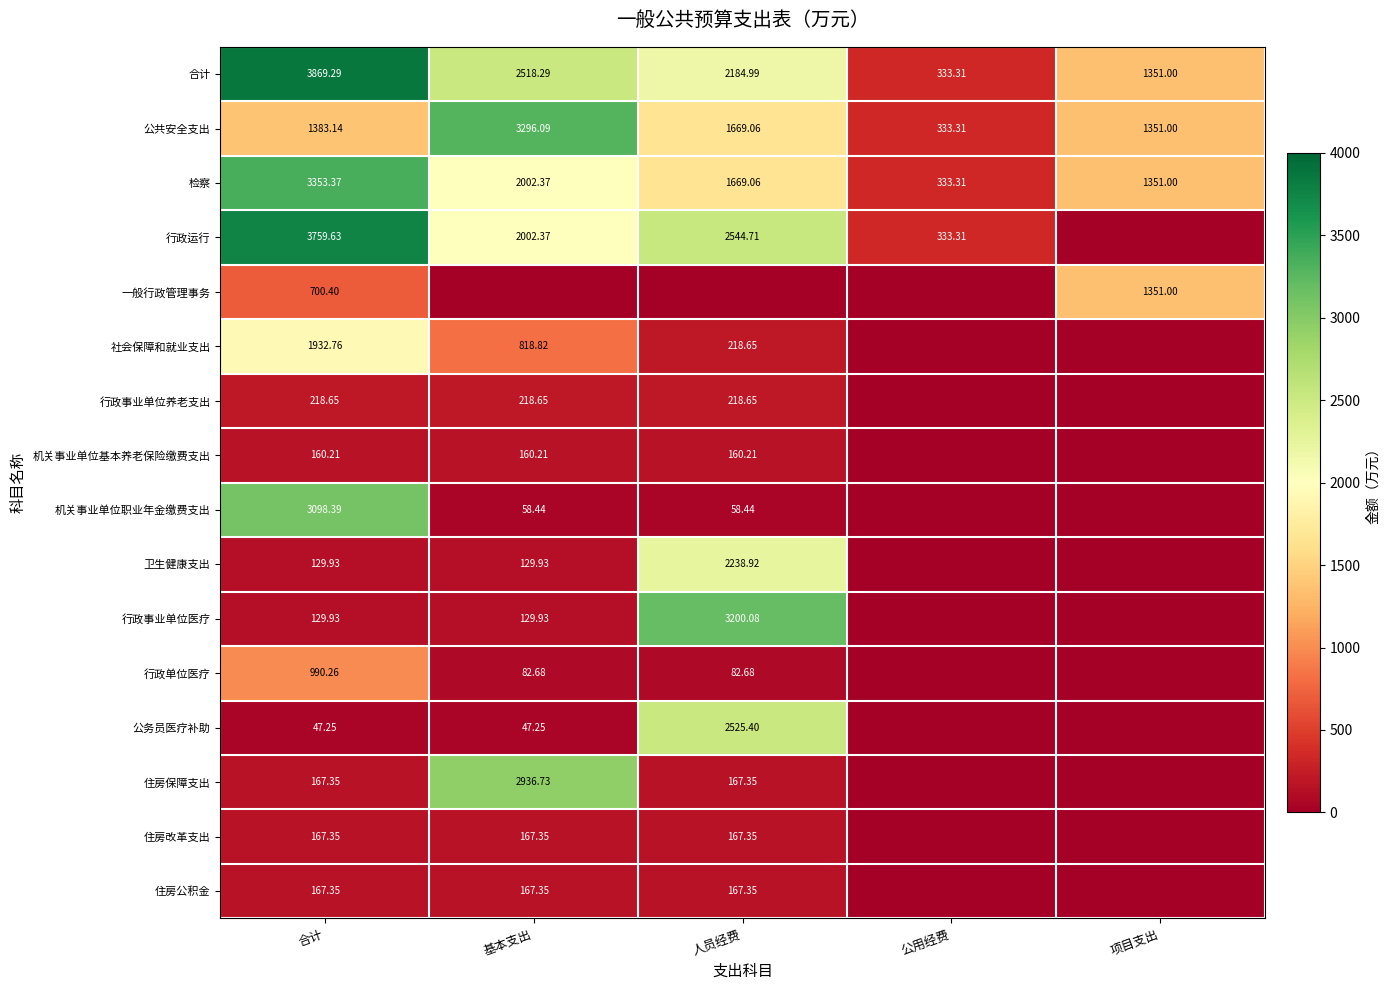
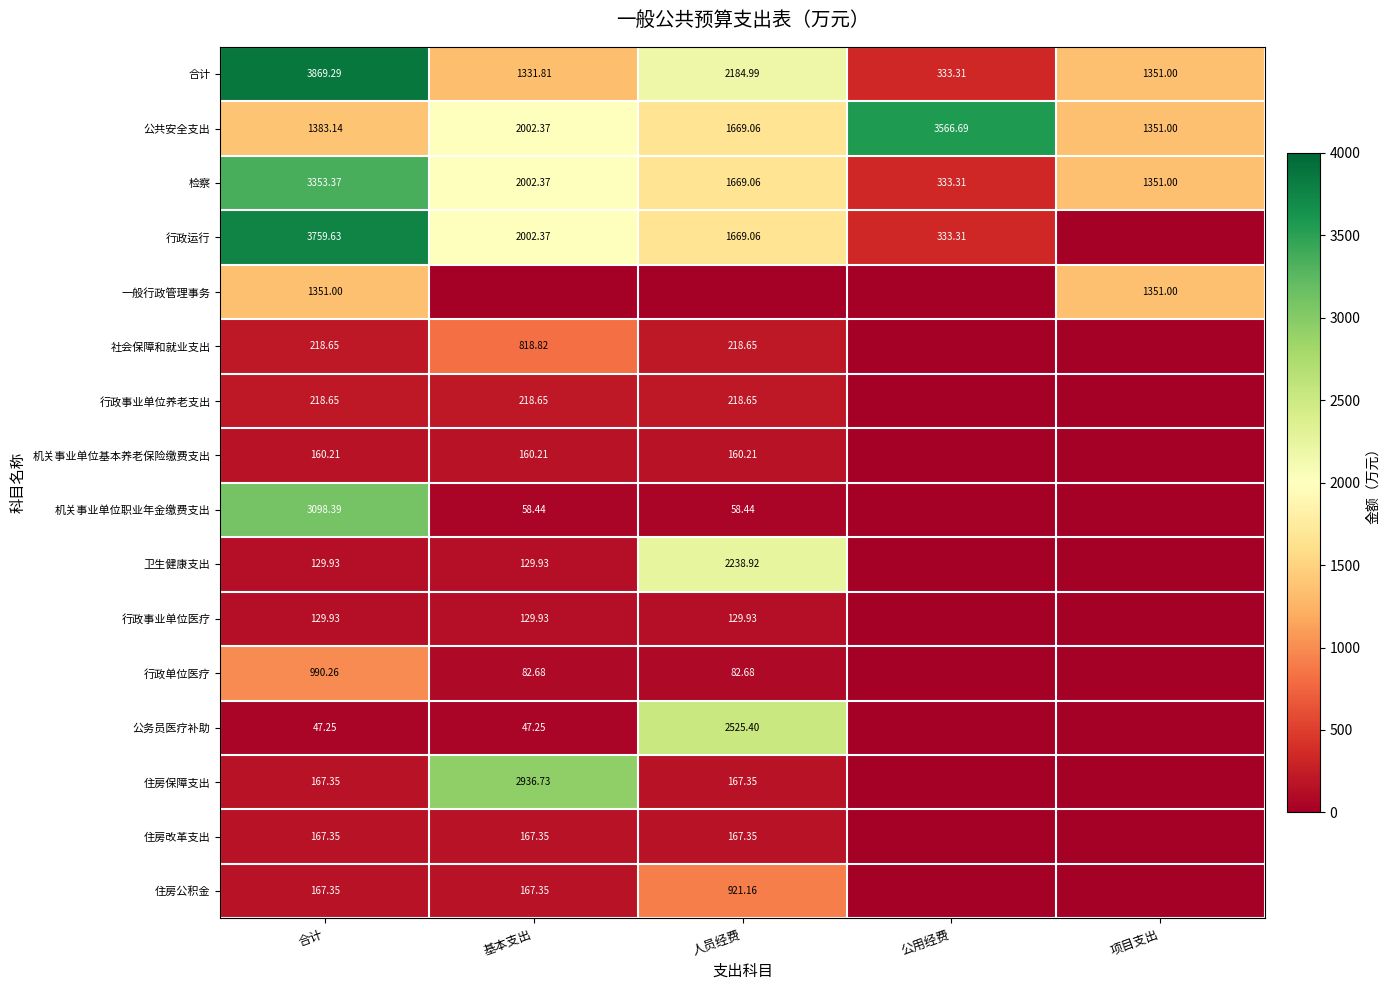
  {
    "合计": {
      "合计": 3869.29,
-     "基本支出": 2518.29,
+     "基本支出": 1331.81,
      "人员经费": 2184.99,
      "公用经费": 333.31,
      "项目支出": 1351.00
    },
    "公共安全支出": {
      "合计": 1383.14,
-     "基本支出": 3296.09,
+     "基本支出": 2002.37,
      "人员经费": 1669.06,
-     "公用经费": 333.31,
+     "公用经费": 3566.69,
      "项目支出": 1351.00
    },
    "检察": {
      "合计": 3353.37,
      "基本支出": 2002.37,
      "人员经费": 1669.06,
      "公用经费": 333.31,
      "项目支出": 1351.00
    },
    "行政运行": {
      "合计": 3759.63,
      "基本支出": 2002.37,
-     "人员经费": 2544.71,
+     "人员经费": 1669.06,
      "公用经费": 333.31
    },
    "一般行政管理事务": {
-     "合计": 700.40,
+     "合计": 1351.00,
      "项目支出": 1351.00
    },
    "社会保障和就业支出": {
-     "合计": 1932.76,
+     "合计": 218.65,
      "基本支出": 818.82,
      "人员经费": 218.65
    },
    "行政事业单位养老支出": {
      "合计": 218.65,
      "基本支出": 218.65,
      "人员经费": 218.65
    },
    "机关事业单位基本养老保险缴费支出": {
      "合计": 160.21,
      "基本支出": 160.21,
      "人员经费": 160.21
    },
    "机关事业单位职业年金缴费支出": {
      "合计": 3098.39,
      "基本支出": 58.44,
      "人员经费": 58.44
    },
    "卫生健康支出": {
      "合计": 129.93,
      "基本支出": 129.93,
      "人员经费": 2238.92
    },
    "行政事业单位医疗": {
      "合计": 129.93,
      "基本支出": 129.93,
-     "人员经费": 3200.08
+     "人员经费": 129.93
    },
    "行政单位医疗": {
      "合计": 990.26,
      "基本支出": 82.68,
      "人员经费": 82.68
    },
    "公务员医疗补助": {
      "合计": 47.25,
      "基本支出": 47.25,
      "人员经费": 2525.40
    },
    "住房保障支出": {
      "合计": 167.35,
      "基本支出": 2936.73,
      "人员经费": 167.35
    },
    "住房改革支出": {
      "合计": 167.35,
      "基本支出": 167.35,
      "人员经费": 167.35
    },
    "住房公积金": {
      "合计": 167.35,
      "基本支出": 167.35,
-     "人员经费": 167.35
+     "人员经费": 921.16
    }
  }
